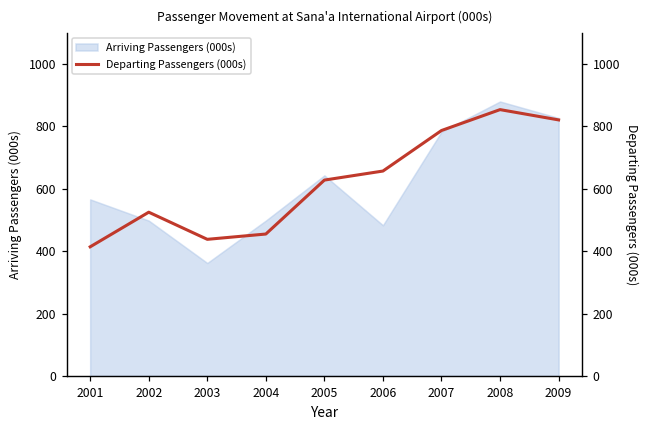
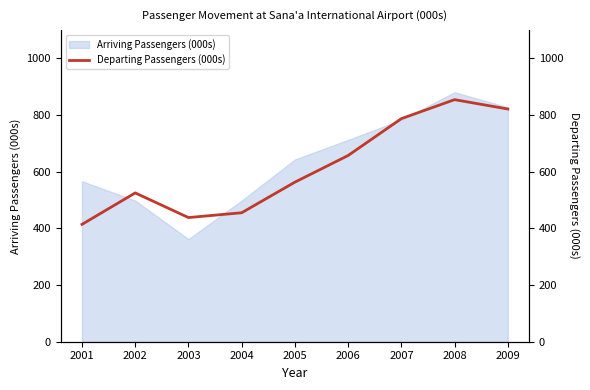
  {
    "Arriving Passengers (000s)": {
      "2001": 570,
      "2002": 500,
      "2003": 360,
      "2004": 500,
      "2005": 640,
-     "2006": 480,
+     "2006": 710,
      "2007": 780,
      "2008": 880,
      "2009": 830
    },
    "Departing Passengers (000s)": {
      "2001": 410,
      "2002": 530,
      "2003": 440,
      "2004": 460,
-     "2005": 630,
+     "2005": 560,
      "2006": 660,
      "2007": 790,
      "2008": 850,
      "2009": 820
    }
  }
